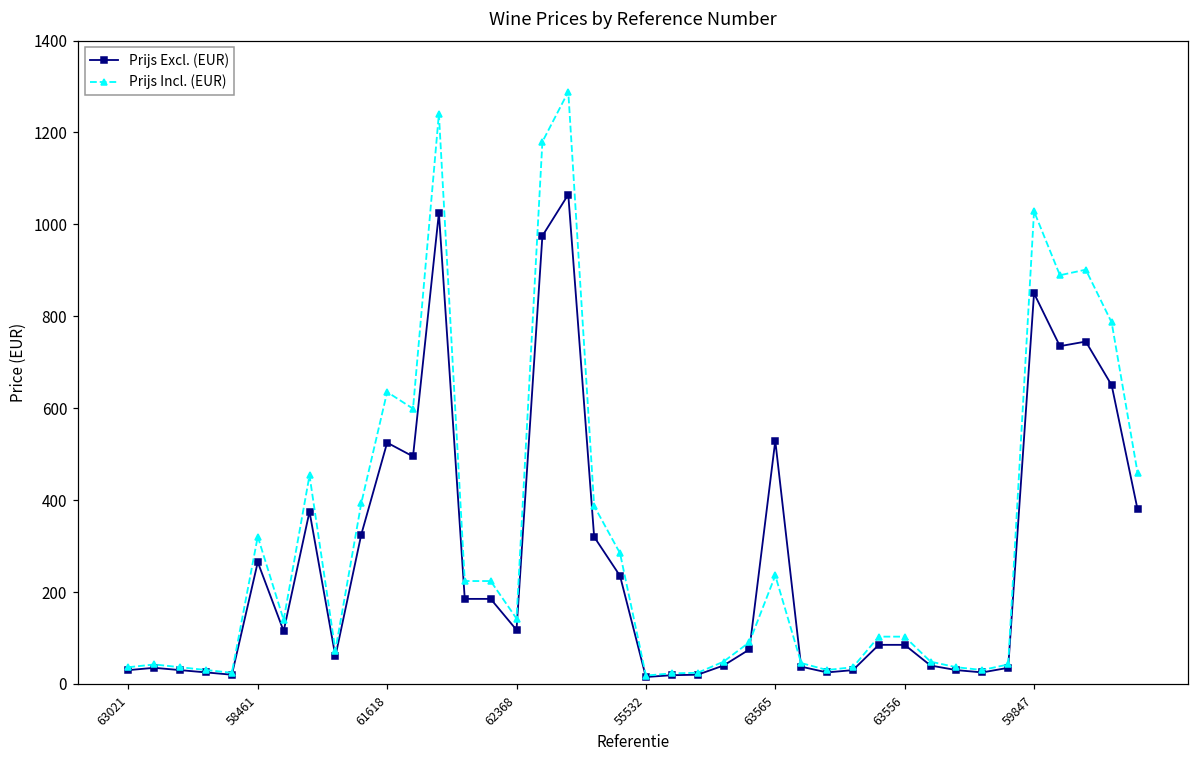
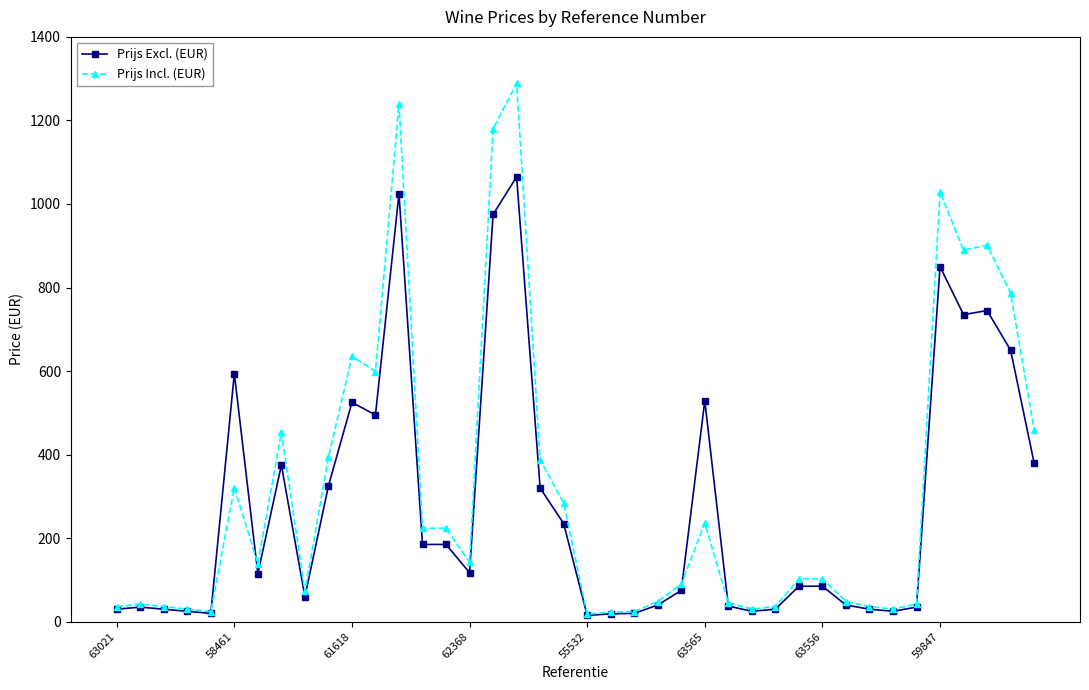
  {
    "Prijs Excl. (EUR)": {
      "63021": 30,
-     "58461": 270,
+     "58461": 590,
      "61618": 530,
      "62368": 120,
      "63565": 530,
      "63556": 90,
      "59847": 850
    },
    "Prijs Incl. (EUR)": {
      "63021": 40,
      "58461": 320,
      "61618": 640,
      "62368": 140,
      "63565": 240,
      "63556": 100,
      "59847": 1030
    }
  }
